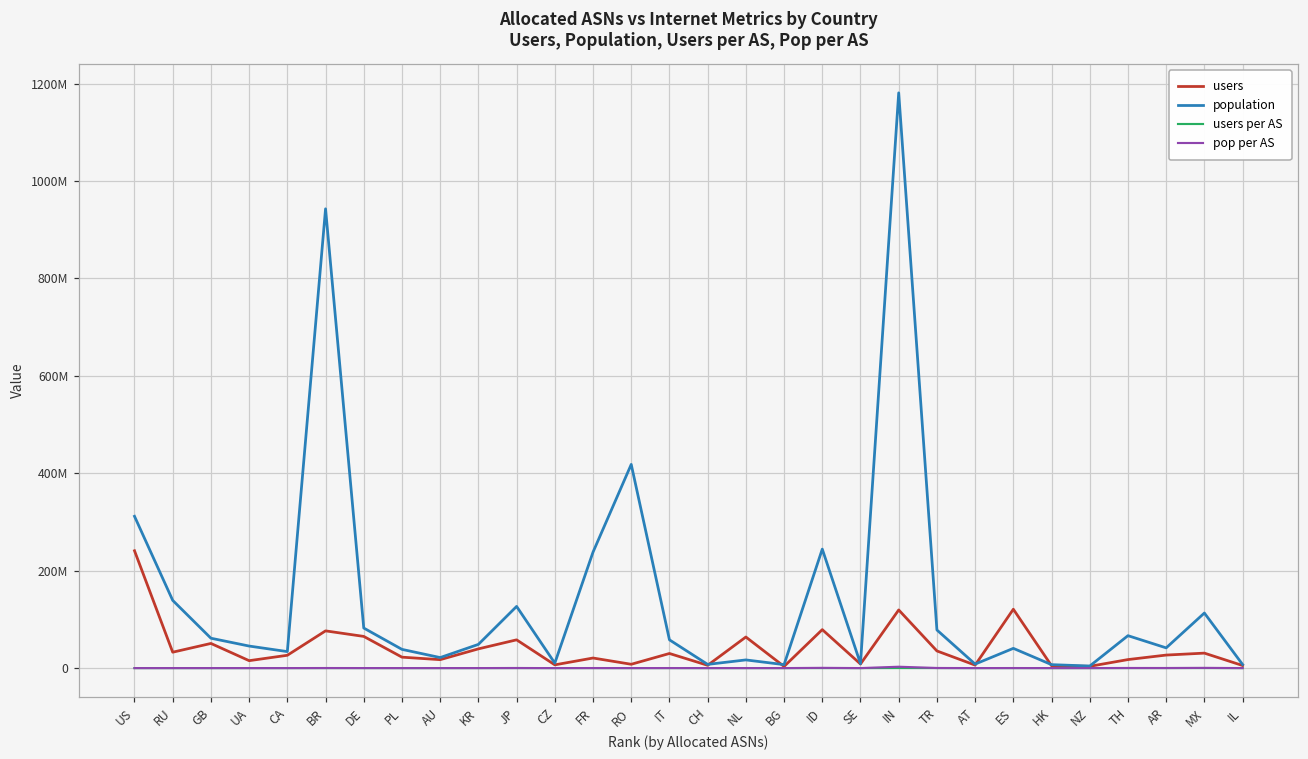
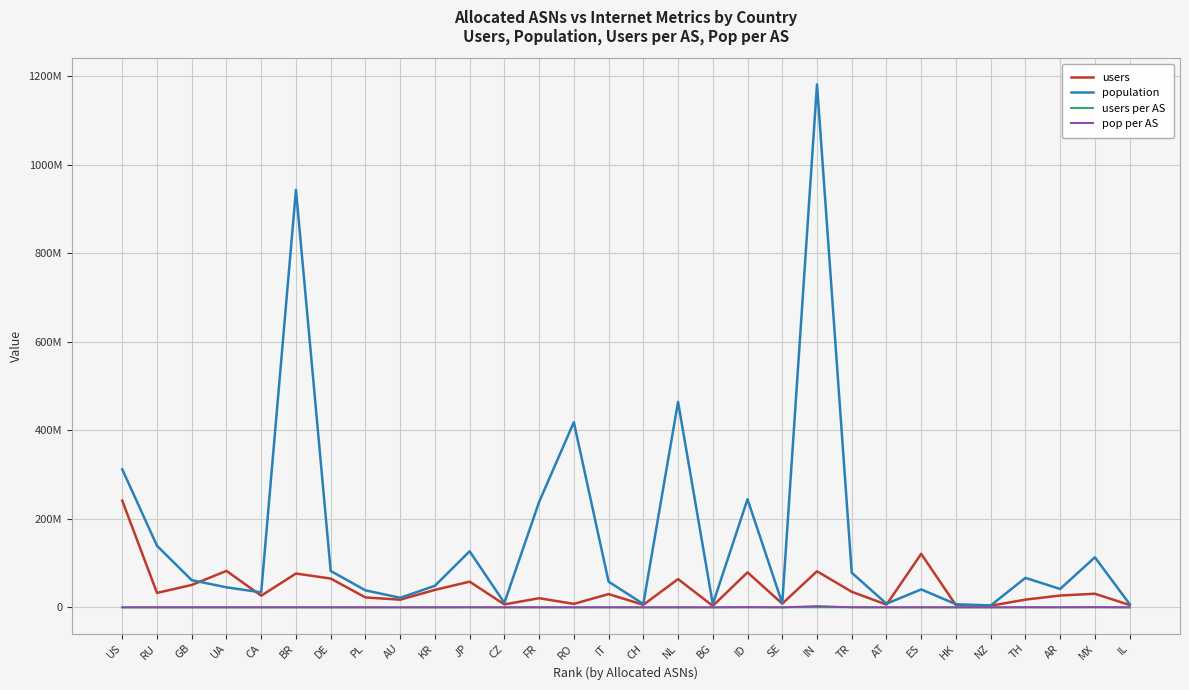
  {
    "users": {
      "US": 240000000,
      "RU": 30000000,
      "GB": 50000000,
-     "UA": 20000000,
+     "UA": 80000000,
      "CA": 30000000,
      "BR": 80000000,
      "DE": 70000000,
      "PL": 20000000,
      "KR": 40000000,
      "JP": 60000000,
      "FR": 20000000,
      "RO": 10000000,
      "IT": 30000000,
      "NL": 60000000,
      "ID": 80000000,
-     "IN": 120000000,
+     "IN": 80000000,
      "TR": 40000000,
      "ES": 120000000,
      "TH": 20000000,
      "AR": 30000000,
      "MX": 30000000
    },
    "population": {
      "US": 310000000,
      "RU": 140000000,
      "GB": 60000000,
      "UA": 50000000,
      "CA": 30000000,
      "BR": 940000000,
      "DE": 80000000,
      "PL": 40000000,
      "KR": 50000000,
      "JP": 130000000,
      "FR": 240000000,
      "RO": 420000000,
      "IT": 60000000,
-     "NL": 20000000,
+     "NL": 460000000,
      "ID": 240000000,
      "IN": 1180000000,
      "TR": 80000000,
      "ES": 40000000,
      "TH": 70000000,
      "AR": 40000000,
      "MX": 110000000
    }
  }
